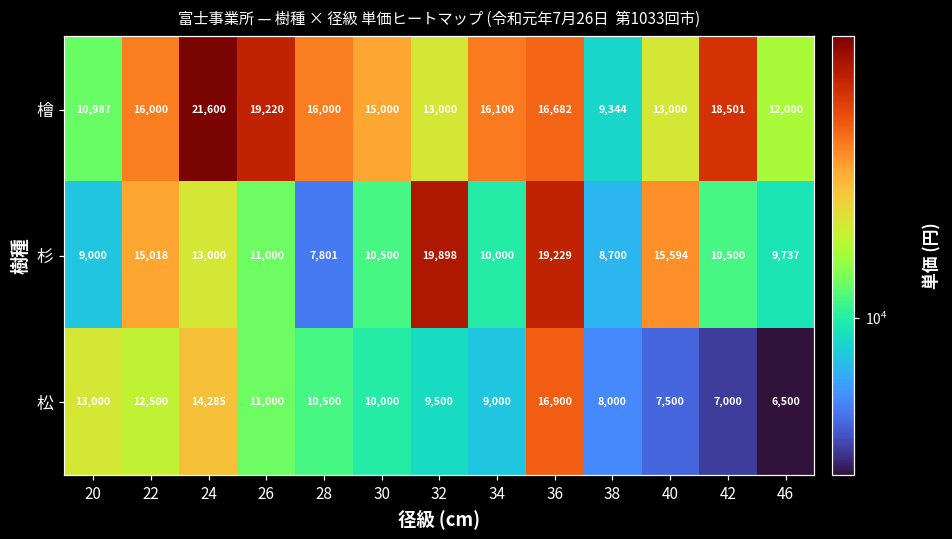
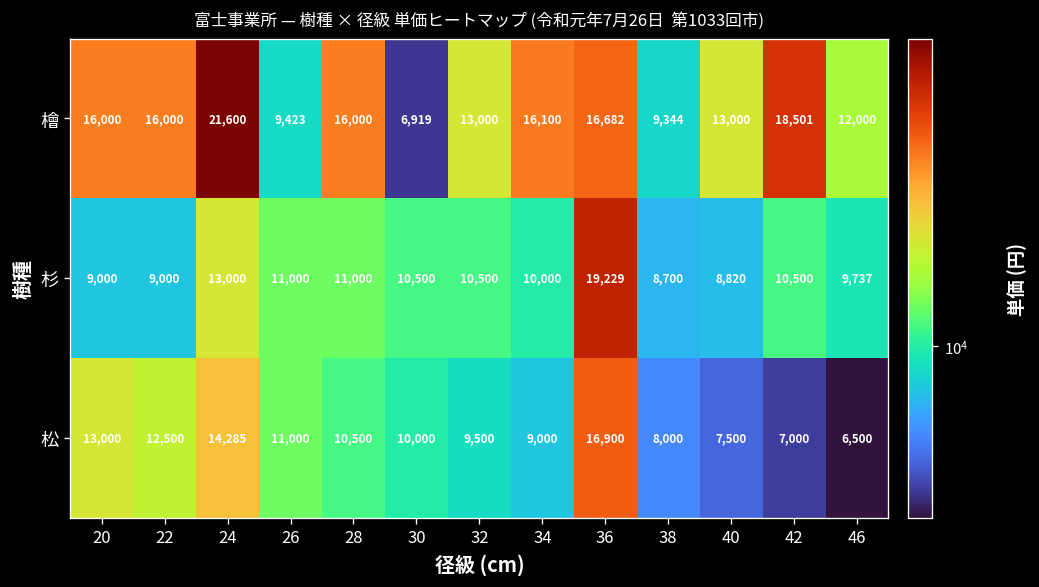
  {
    "檜": {
-     "20": "10,987",
+     "20": "16,000",
      "22": "16,000",
      "24": "21,600",
-     "26": "19,220",
+     "26": "9,423",
      "28": "16,000",
-     "30": "15,000",
+     "30": "6,919",
      "32": "13,000",
      "34": "16,100",
      "36": "16,682",
      "38": "9,344",
      "40": "13,000",
      "42": "18,501",
      "46": "12,000"
    },
    "杉": {
      "20": "9,000",
-     "22": "15,018",
+     "22": "9,000",
      "24": "13,000",
      "26": "11,000",
-     "28": "7,801",
+     "28": "11,000",
      "30": "10,500",
-     "32": "19,898",
+     "32": "10,500",
      "34": "10,000",
      "36": "19,229",
      "38": "8,700",
-     "40": "15,594",
+     "40": "8,820",
      "42": "10,500",
      "46": "9,737"
    },
    "松": {
      "20": "13,000",
      "22": "12,500",
      "24": "14,285",
      "26": "11,000",
      "28": "10,500",
      "30": "10,000",
      "32": "9,500",
      "34": "9,000",
      "36": "16,900",
      "38": "8,000",
      "40": "7,500",
      "42": "7,000",
      "46": "6,500"
    }
  }
